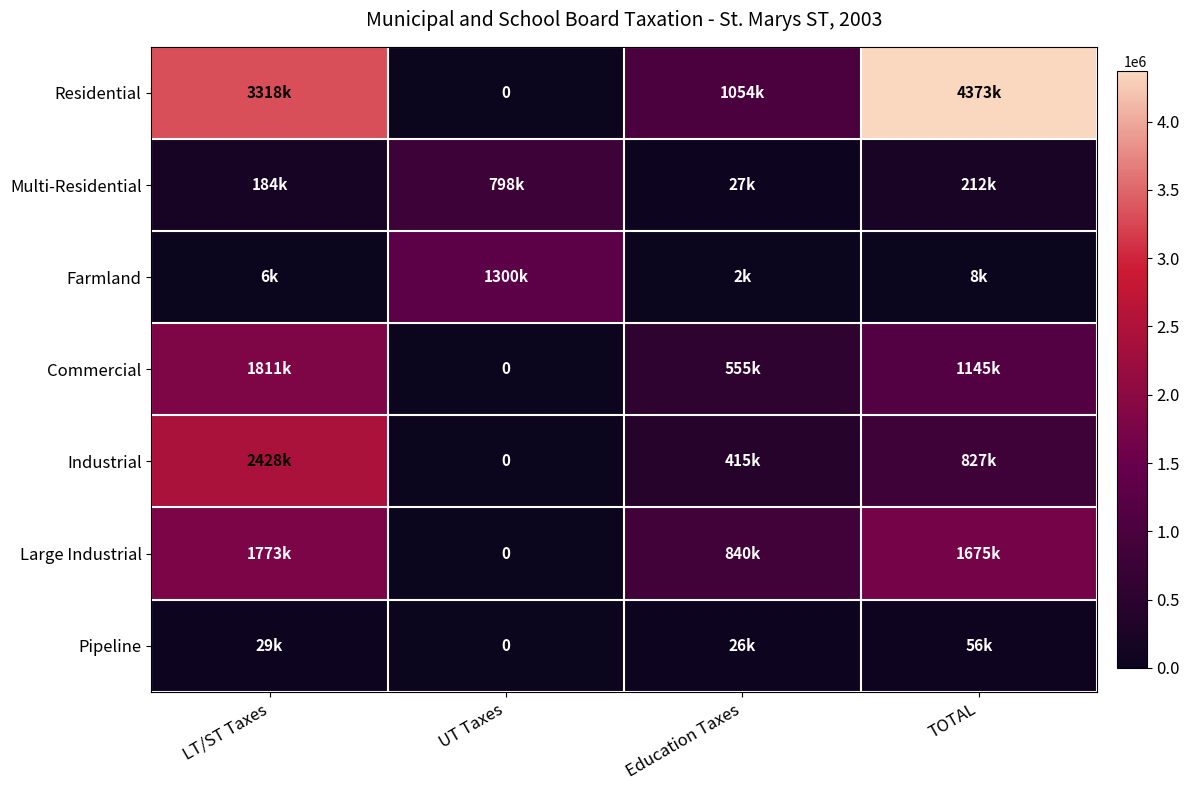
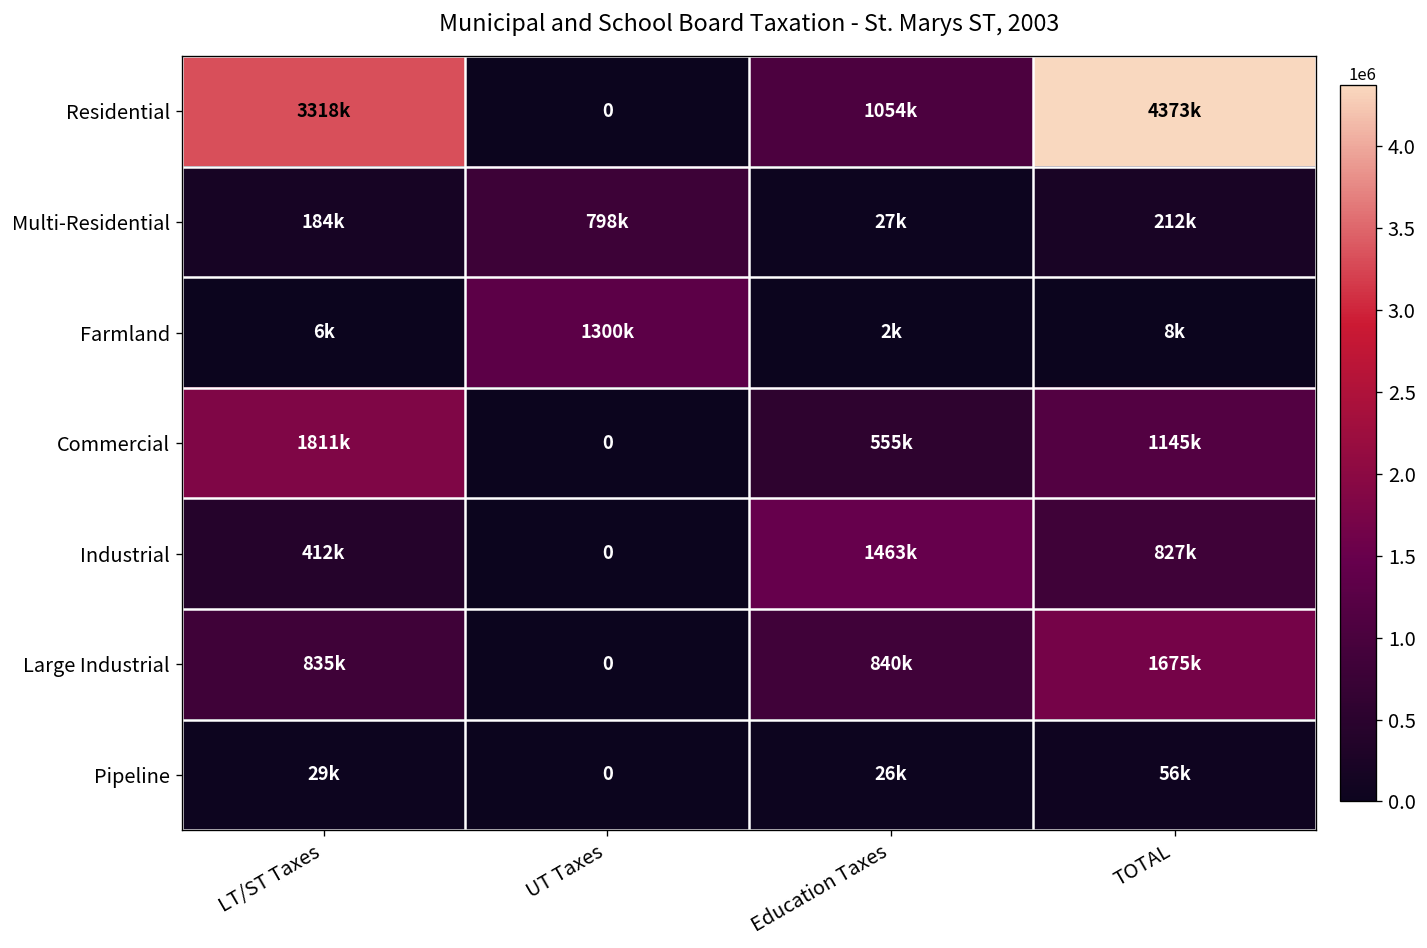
  {
    "Residential": {
      "LT/ST Taxes": "3318k",
      "UT Taxes": "0",
      "Education Taxes": "1054k",
      "TOTAL": "4373k"
    },
    "Multi-Residential": {
      "LT/ST Taxes": "184k",
      "UT Taxes": "798k",
      "Education Taxes": "27k",
      "TOTAL": "212k"
    },
    "Farmland": {
      "LT/ST Taxes": "6k",
      "UT Taxes": "1300k",
      "Education Taxes": "2k",
      "TOTAL": "8k"
    },
    "Commercial": {
      "LT/ST Taxes": "1811k",
      "UT Taxes": "0",
      "Education Taxes": "555k",
      "TOTAL": "1145k"
    },
    "Industrial": {
-     "LT/ST Taxes": "2428k",
+     "LT/ST Taxes": "412k",
      "UT Taxes": "0",
-     "Education Taxes": "415k",
+     "Education Taxes": "1463k",
      "TOTAL": "827k"
    },
    "Large Industrial": {
-     "LT/ST Taxes": "1773k",
+     "LT/ST Taxes": "835k",
      "UT Taxes": "0",
      "Education Taxes": "840k",
      "TOTAL": "1675k"
    },
    "Pipeline": {
      "LT/ST Taxes": "29k",
      "UT Taxes": "0",
      "Education Taxes": "26k",
      "TOTAL": "56k"
    }
  }
